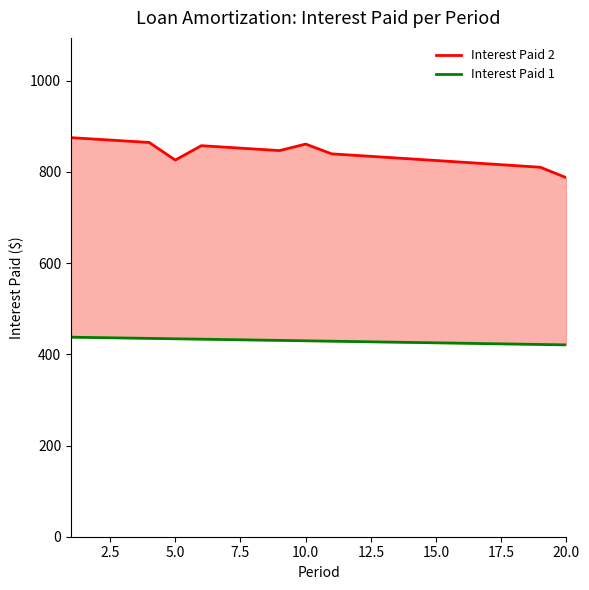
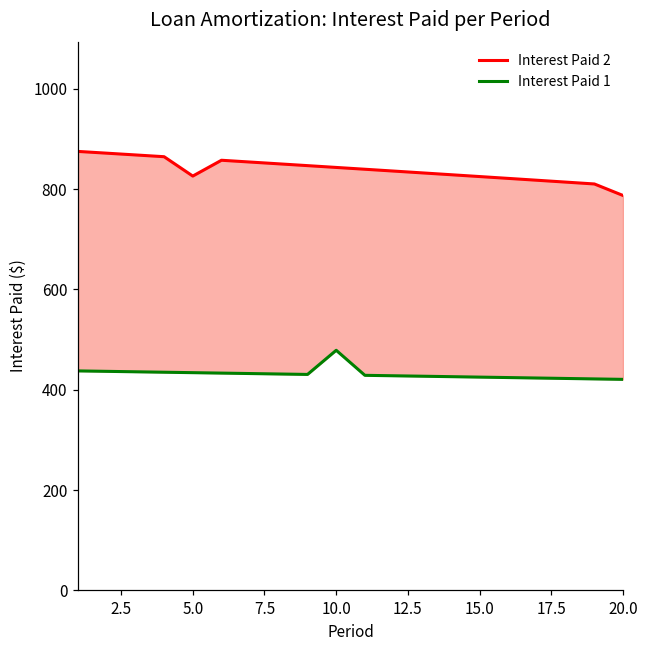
  {
    "Interest Paid 2": {
      "5.0": 830,
-     "10.0": 860,
+     "10.0": 840,
      "15.0": 820,
      "20.0": 790
    },
    "Interest Paid 1": {
      "5.0": 430,
-     "10.0": 430,
+     "10.0": 480,
      "15.0": 430,
      "20.0": 420
    }
  }
